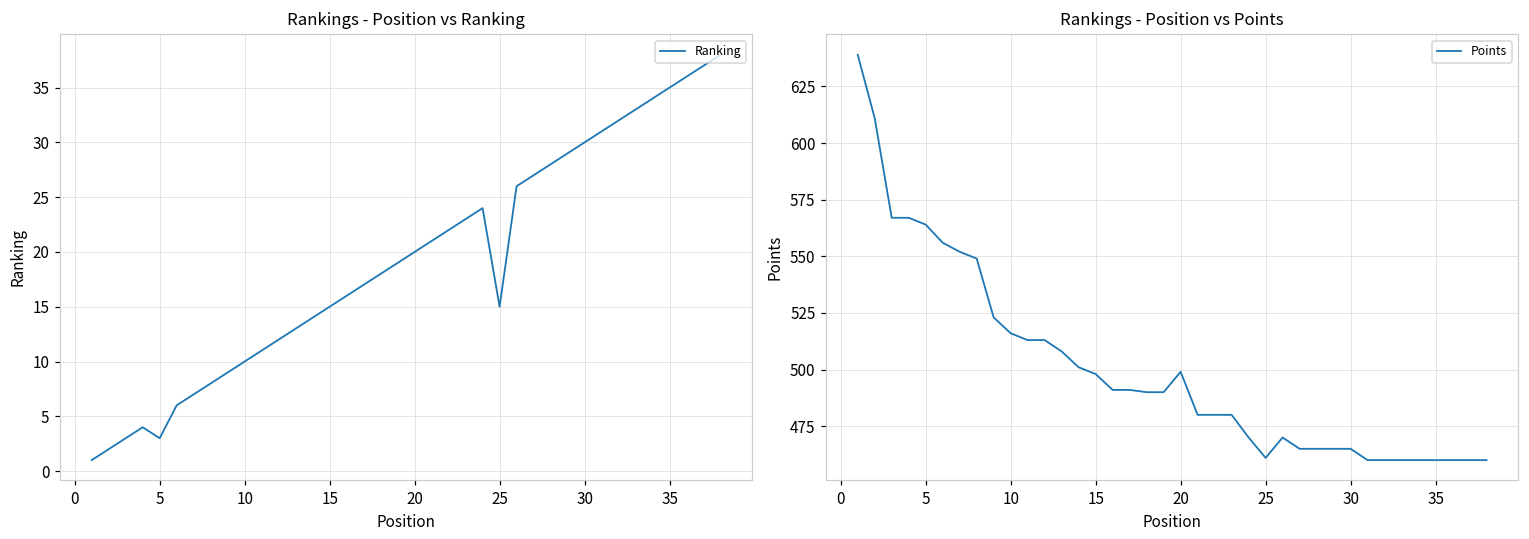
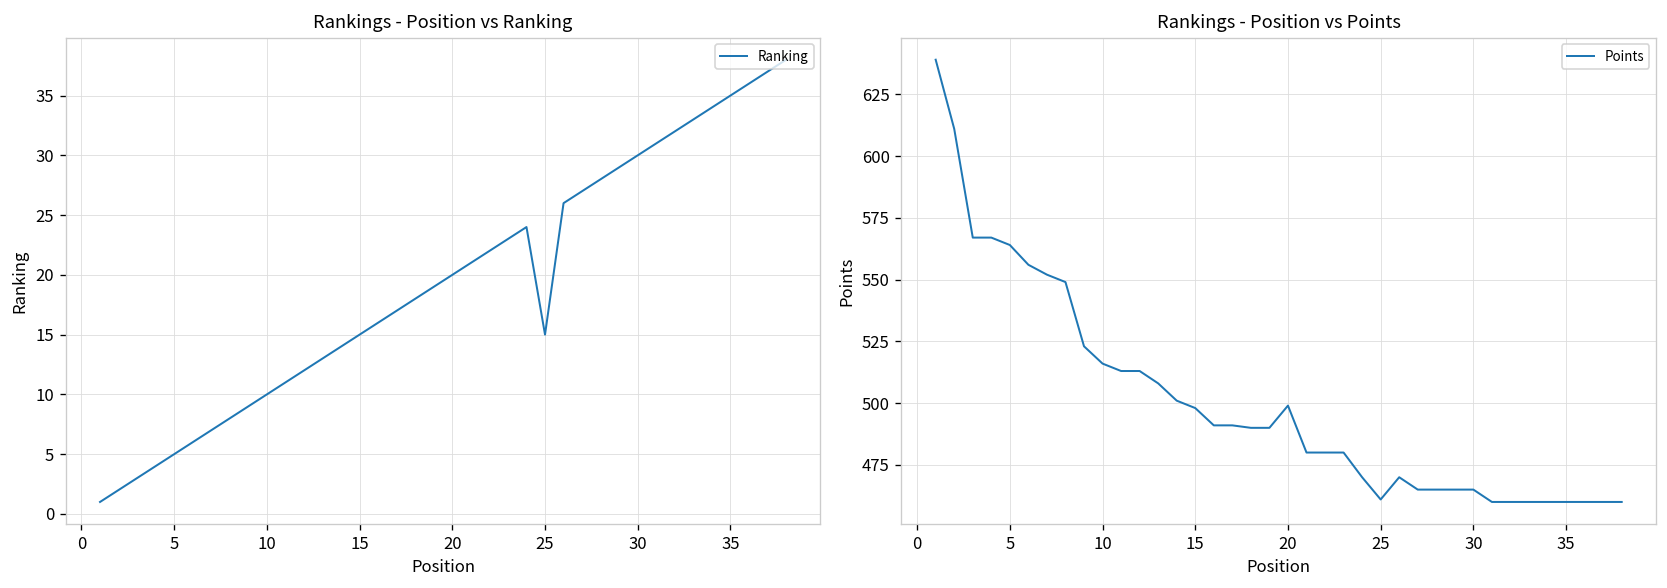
  {
    "Rankings - Position vs Ranking": {
-     "5": 3,
+     "5": 5,
      "10": 10,
      "15": 15,
      "20": 20,
      "25": 15,
      "30": 30,
      "35": 35
    },
    "Rankings - Position vs Points": {
      "5": 564,
      "10": 516,
      "15": 498,
      "20": 499,
      "25": 461,
      "30": 465,
      "35": 460
    }
  }
